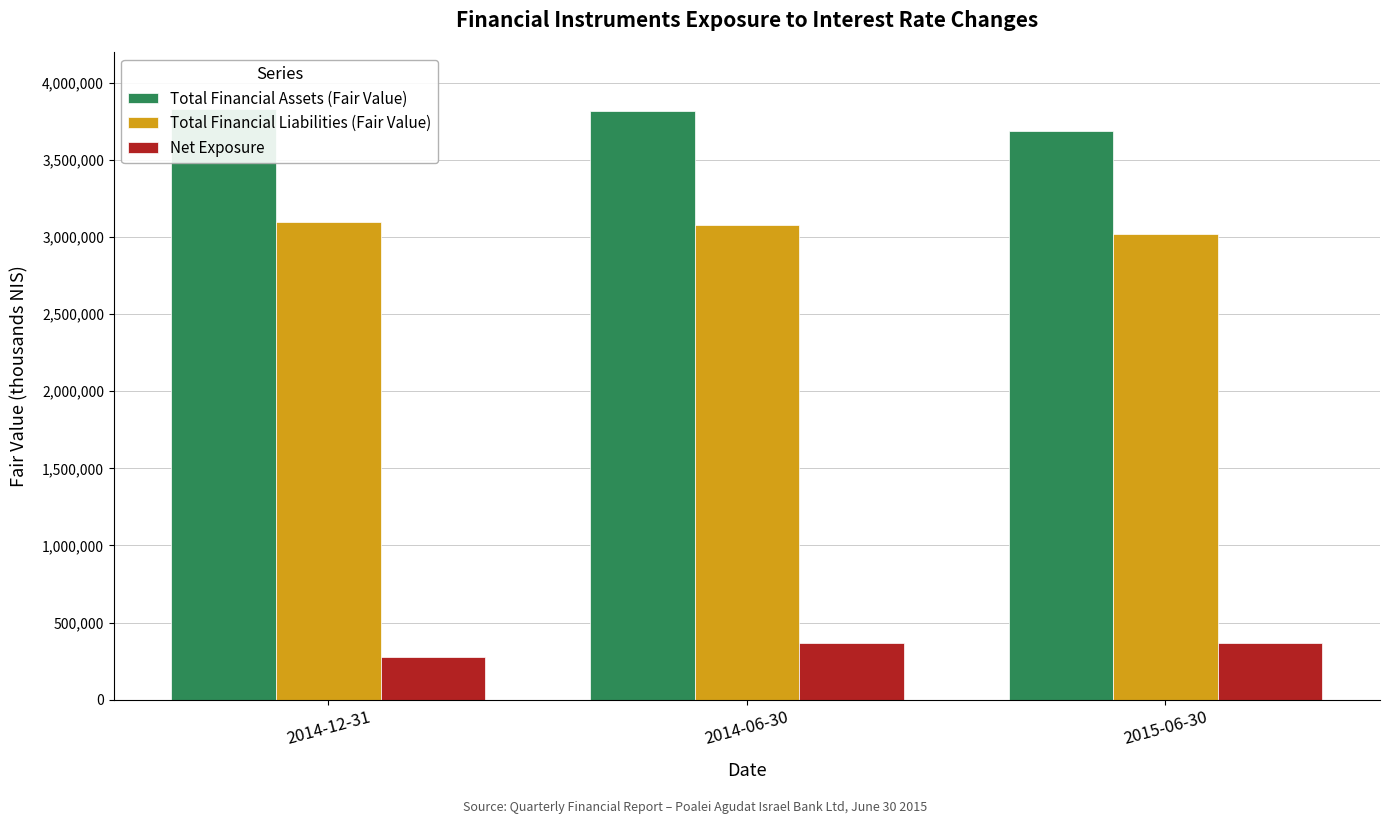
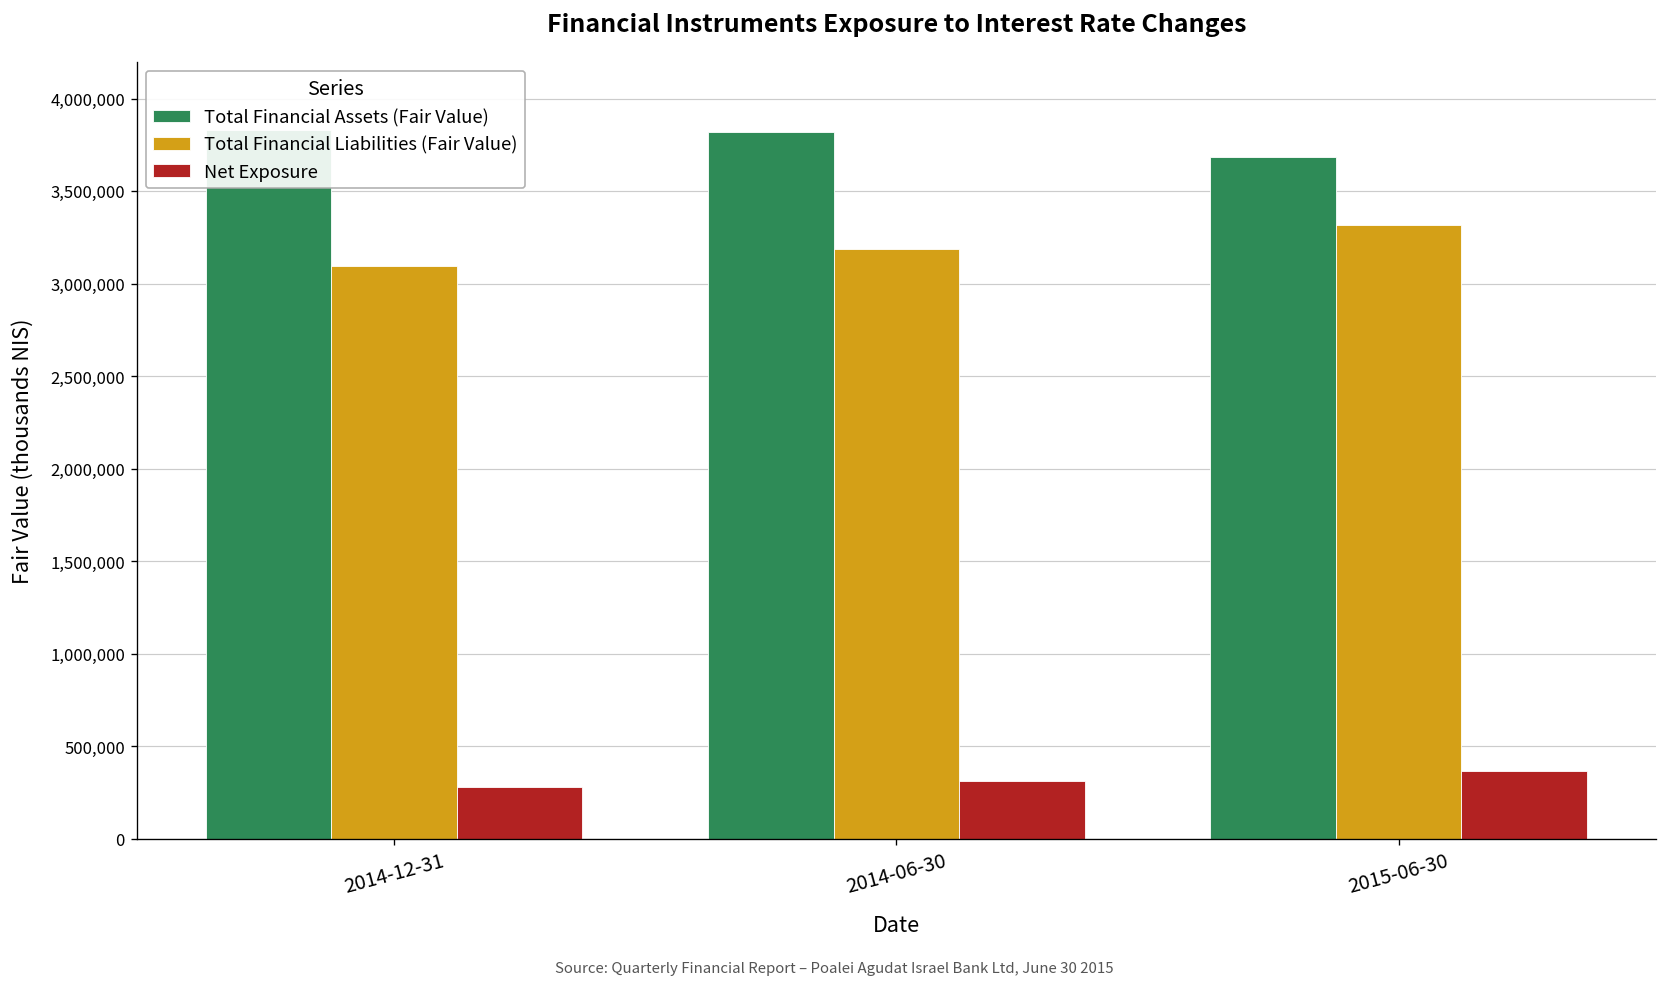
  {
    "Total Financial Assets (Fair Value)": {
      "2014-06-30": "3,820,000",
      "2015-06-30": "3,690,000"
    },
    "Total Financial Liabilities (Fair Value)": {
      "2014-12-31": "3,100,000",
-     "2014-06-30": "3,080,000",
-     "2015-06-30": "3,020,000"
+     "2014-06-30": "3,190,000",
+     "2015-06-30": "3,320,000"
    },
    "Net Exposure": {
      "2014-12-31": "280,000",
-     "2014-06-30": "370,000",
+     "2014-06-30": "310,000",
      "2015-06-30": "370,000"
    }
  }
